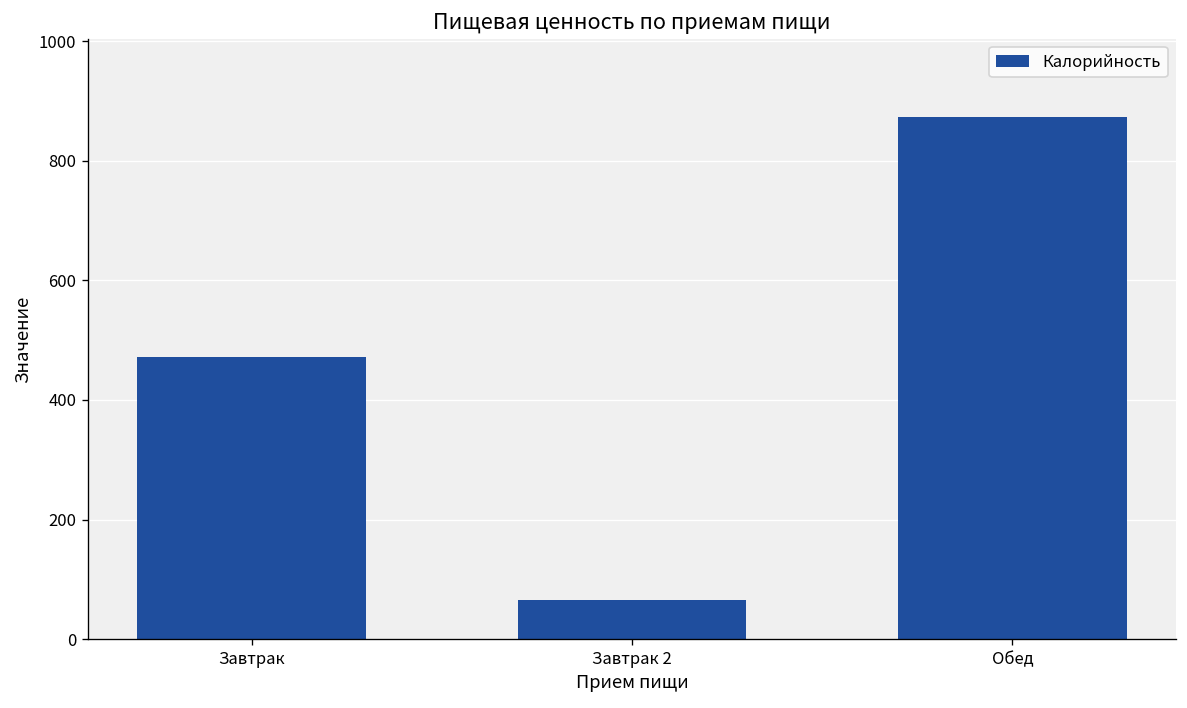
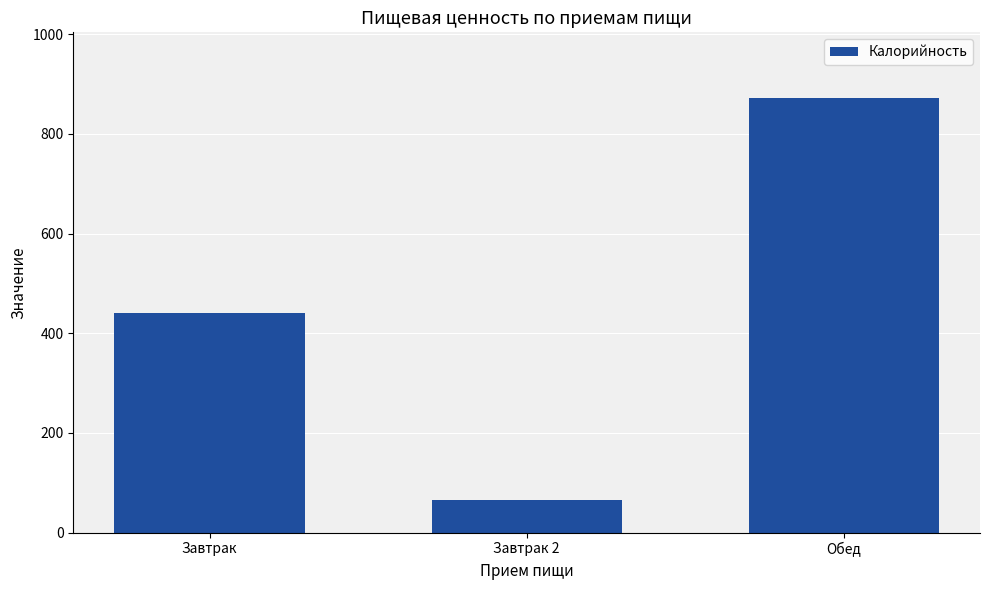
  {
-   "Завтрак": 470,
+   "Завтрак": 440,
    "Завтрак 2": 70,
    "Обед": 870
  }
